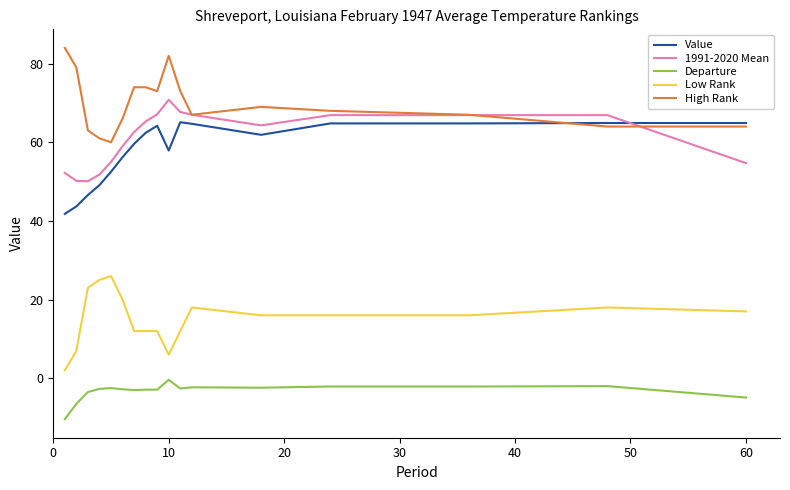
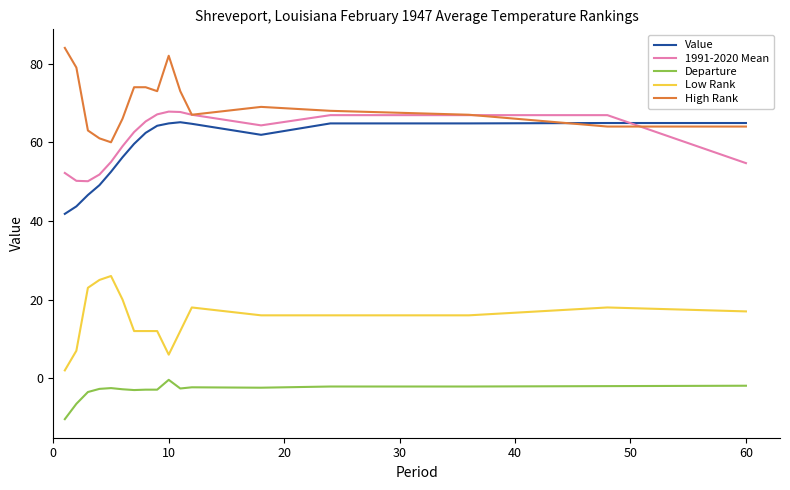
  {
    "Value": {
-     "10": 58,
+     "10": 65,
      "60": 65
    },
    "1991-2020 Mean": {
-     "10": 71,
+     "10": 68,
      "60": 55
    },
    "Departure": {
      "10": 0,
-     "60": -5
+     "60": -2
    },
    "Low Rank": {
      "10": 6,
      "60": 17
    },
    "High Rank": {
      "10": 82,
      "60": 64
    }
  }
